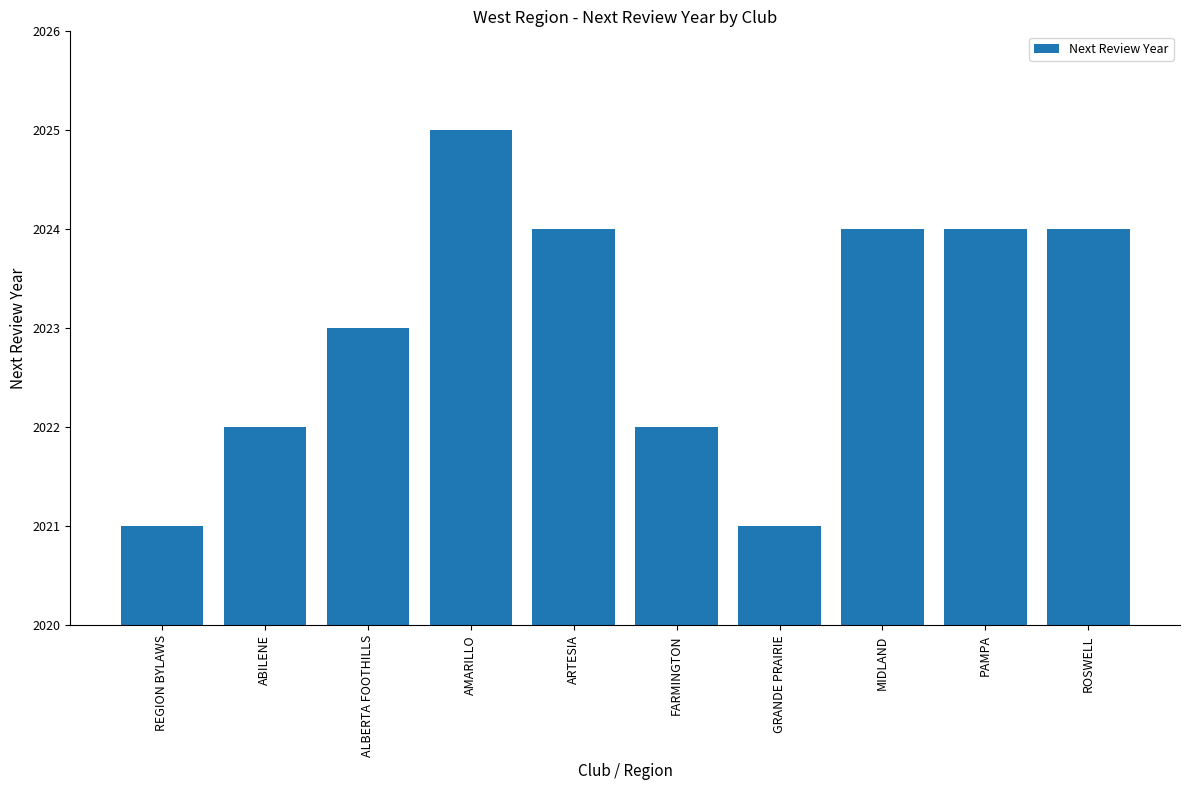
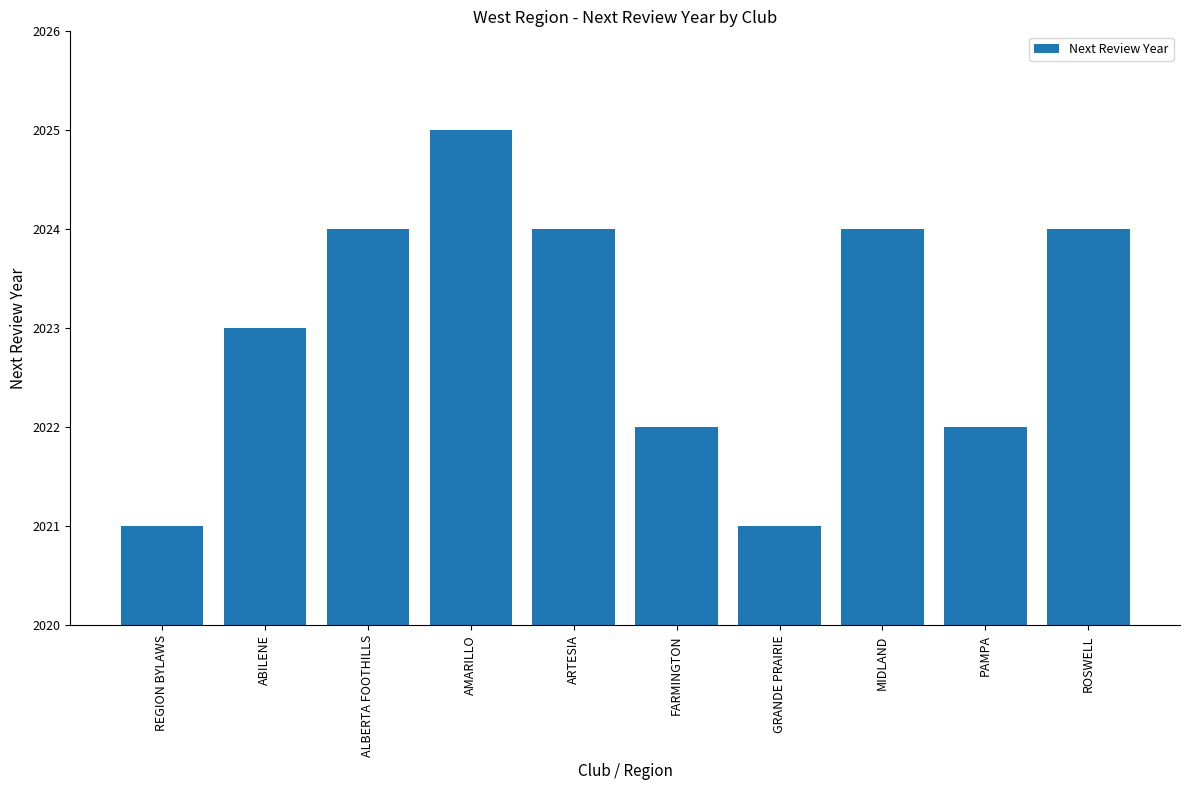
  {
    "REGION BYLAWS": 2021,
-   "ABILENE": 2022,
-   "ALBERTA FOOTHILLS": 2023,
+   "ABILENE": 2023,
+   "ALBERTA FOOTHILLS": 2024,
    "AMARILLO": 2025,
    "ARTESIA": 2024,
    "FARMINGTON": 2022,
    "GRANDE PRAIRIE": 2021,
    "MIDLAND": 2024,
-   "PAMPA": 2024,
+   "PAMPA": 2022,
    "ROSWELL": 2024
  }
